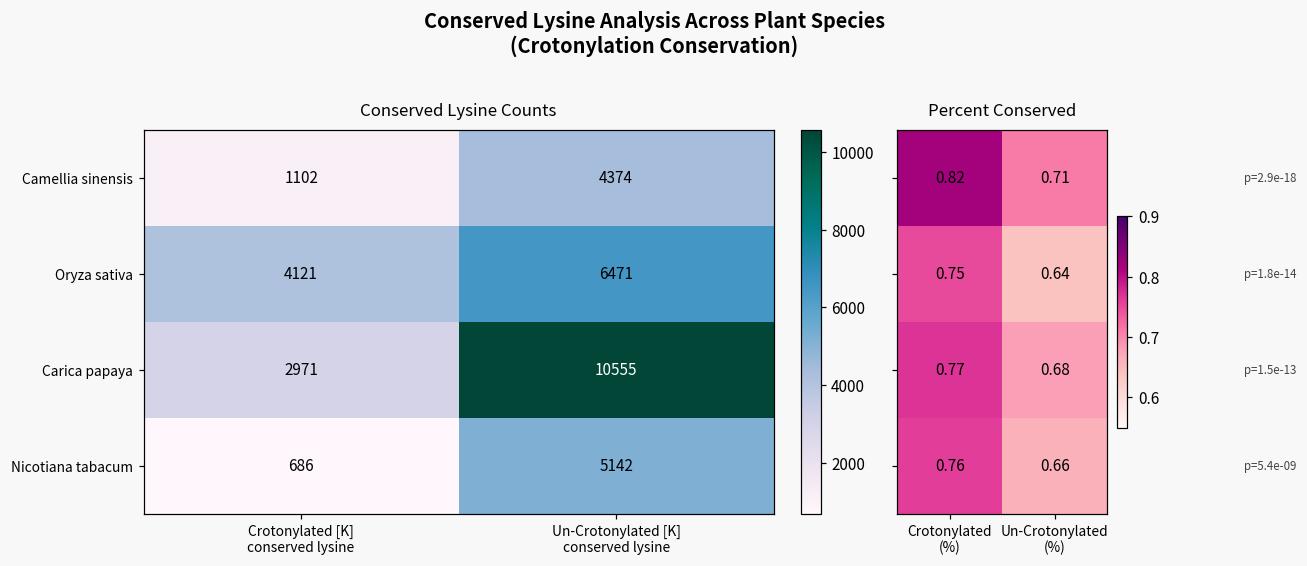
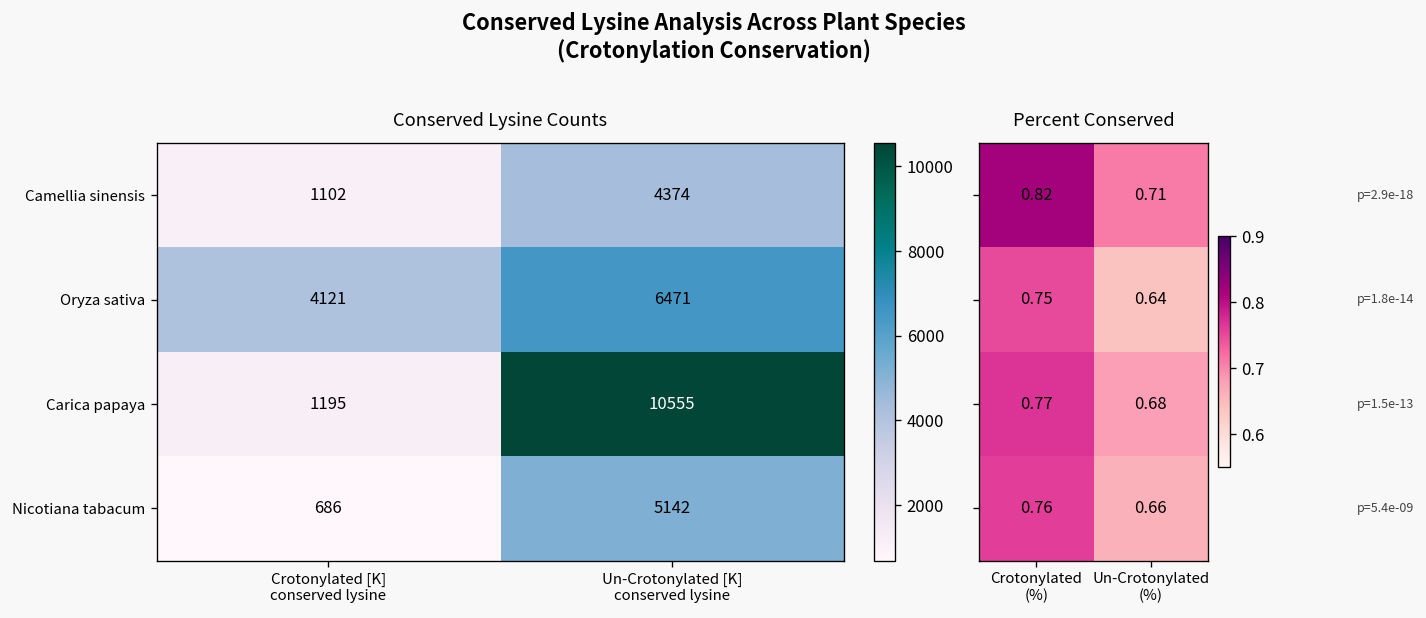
  {
    "Conserved Lysine Counts": {
      "Camellia sinensis": {
        "Crotonylated [K] conserved lysine": 1102,
        "Un-Crotonylated [K] conserved lysine": 4374
      },
      "Oryza sativa": {
        "Crotonylated [K] conserved lysine": 4121,
        "Un-Crotonylated [K] conserved lysine": 6471
      },
      "Carica papaya": {
-       "Crotonylated [K] conserved lysine": 2971,
+       "Crotonylated [K] conserved lysine": 1195,
        "Un-Crotonylated [K] conserved lysine": 10555
      },
      "Nicotiana tabacum": {
        "Crotonylated [K] conserved lysine": 686,
        "Un-Crotonylated [K] conserved lysine": 5142
      }
    }
  }
